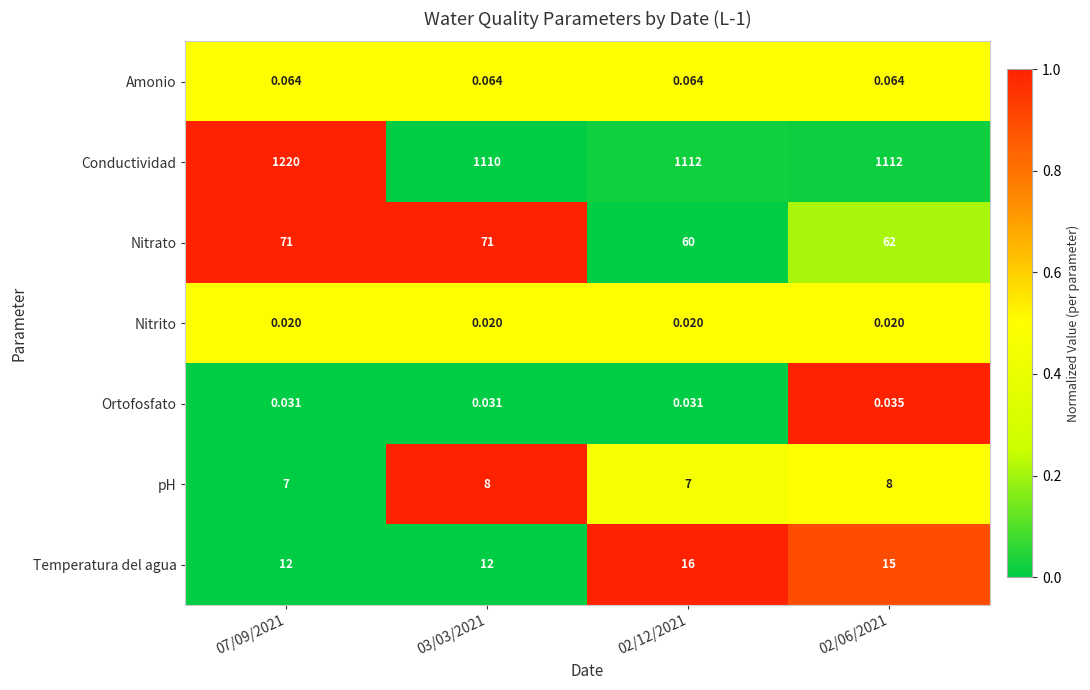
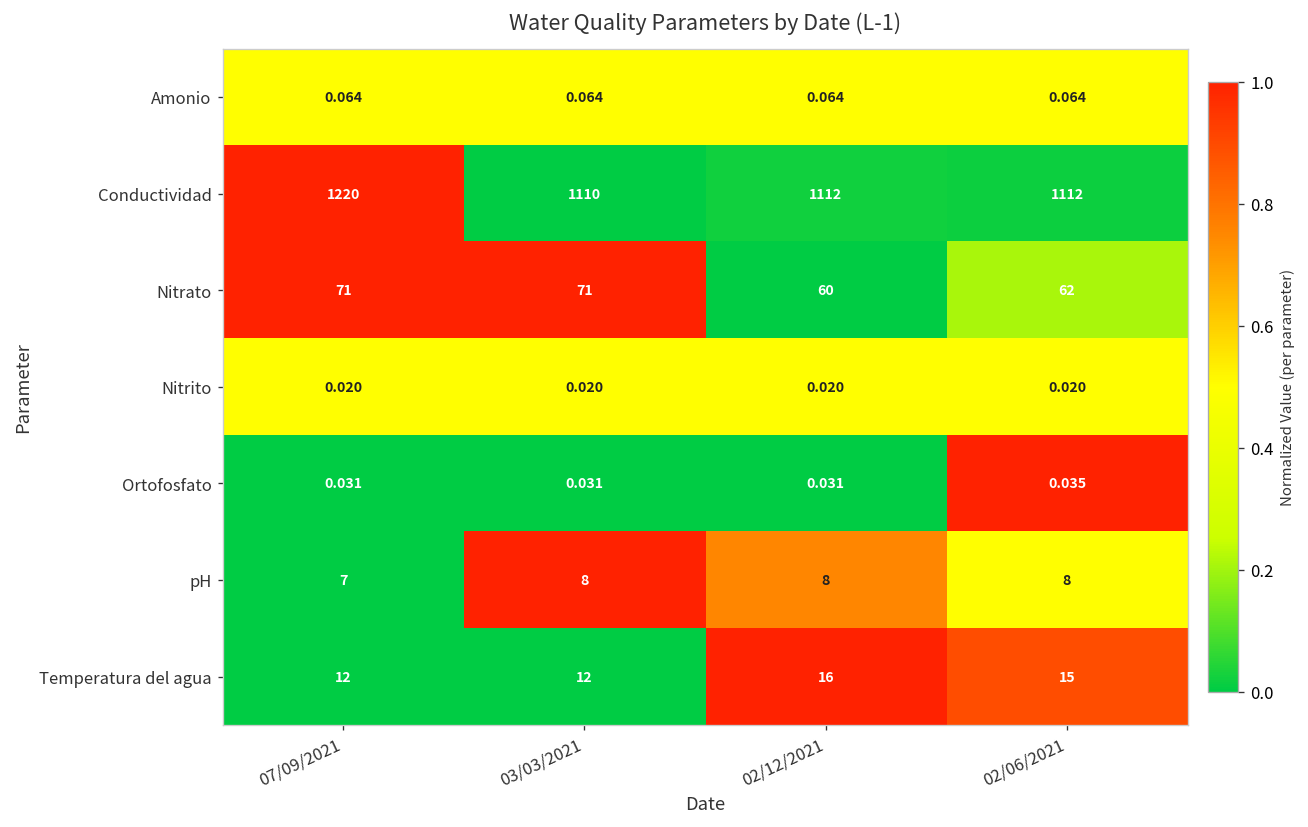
  {
    "Amonio": {
      "07/09/2021": 0.064,
      "03/03/2021": 0.064,
      "02/12/2021": 0.064,
      "02/06/2021": 0.064
    },
    "Conductividad": {
      "07/09/2021": 1220,
      "03/03/2021": 1110,
      "02/12/2021": 1112,
      "02/06/2021": 1112
    },
    "Nitrato": {
      "07/09/2021": 71,
      "03/03/2021": 71,
      "02/12/2021": 60,
      "02/06/2021": 62
    },
    "Nitrito": {
      "07/09/2021": 0.020,
      "03/03/2021": 0.020,
      "02/12/2021": 0.020,
      "02/06/2021": 0.020
    },
    "Ortofosfato": {
      "07/09/2021": 0.031,
      "03/03/2021": 0.031,
      "02/12/2021": 0.031,
      "02/06/2021": 0.035
    },
    "pH": {
      "07/09/2021": 7,
      "03/03/2021": 8,
-     "02/12/2021": 7,
+     "02/12/2021": 8,
      "02/06/2021": 8
    },
    "Temperatura del agua": {
      "07/09/2021": 12,
      "03/03/2021": 12,
      "02/12/2021": 16,
      "02/06/2021": 15
    }
  }
